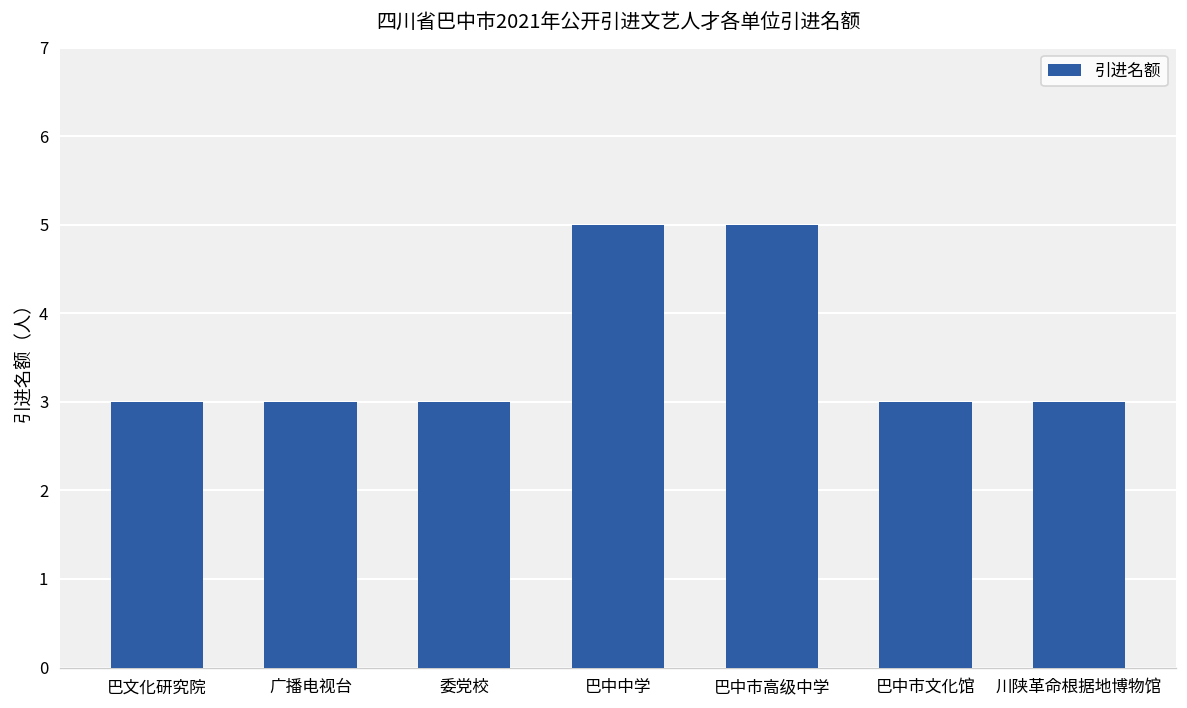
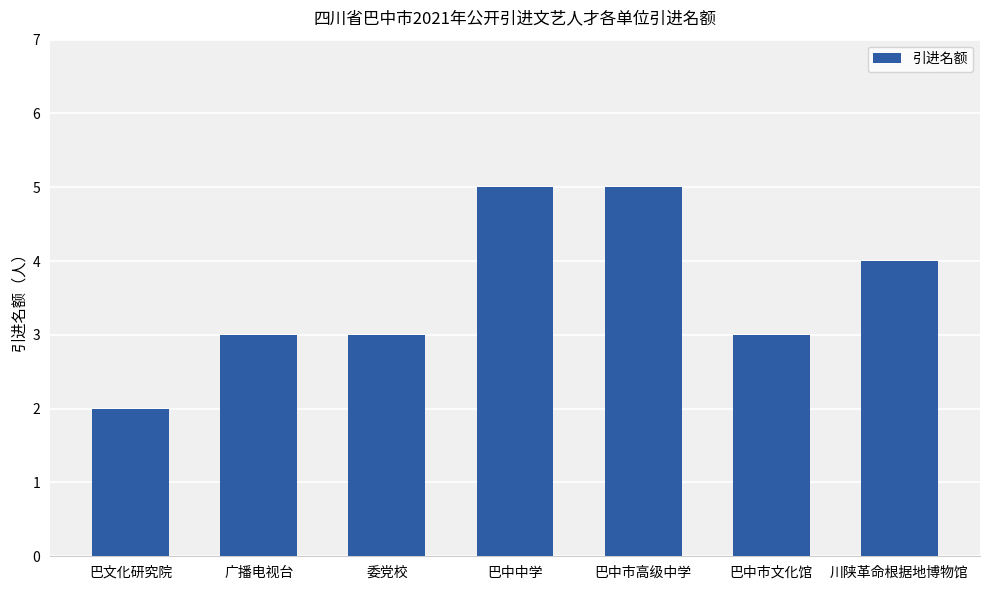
  {
-   "巴文化研究院": 3,
+   "巴文化研究院": 2,
    "广播电视台": 3,
    "委党校": 3,
    "巴中中学": 5,
    "巴中市高级中学": 5,
    "巴中市文化馆": 3,
-   "川陕革命根据地博物馆": 3
+   "川陕革命根据地博物馆": 4
  }
